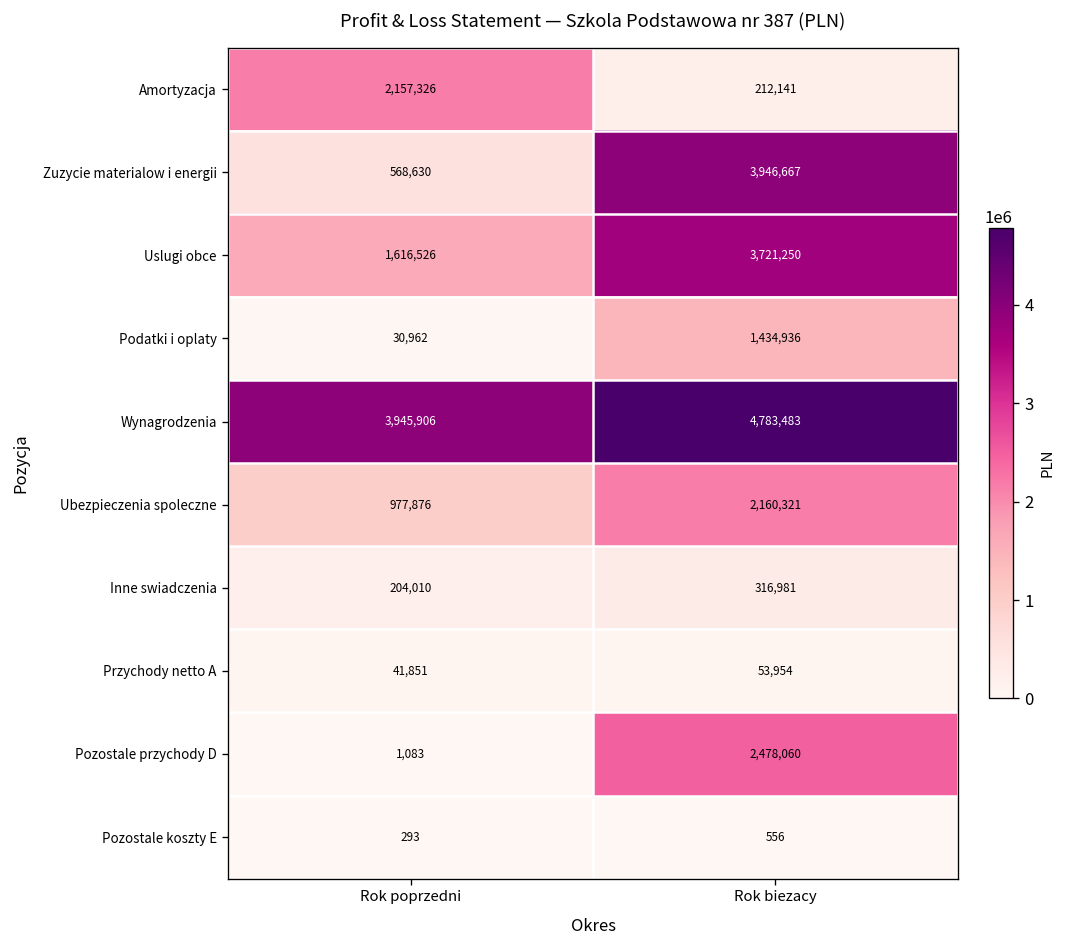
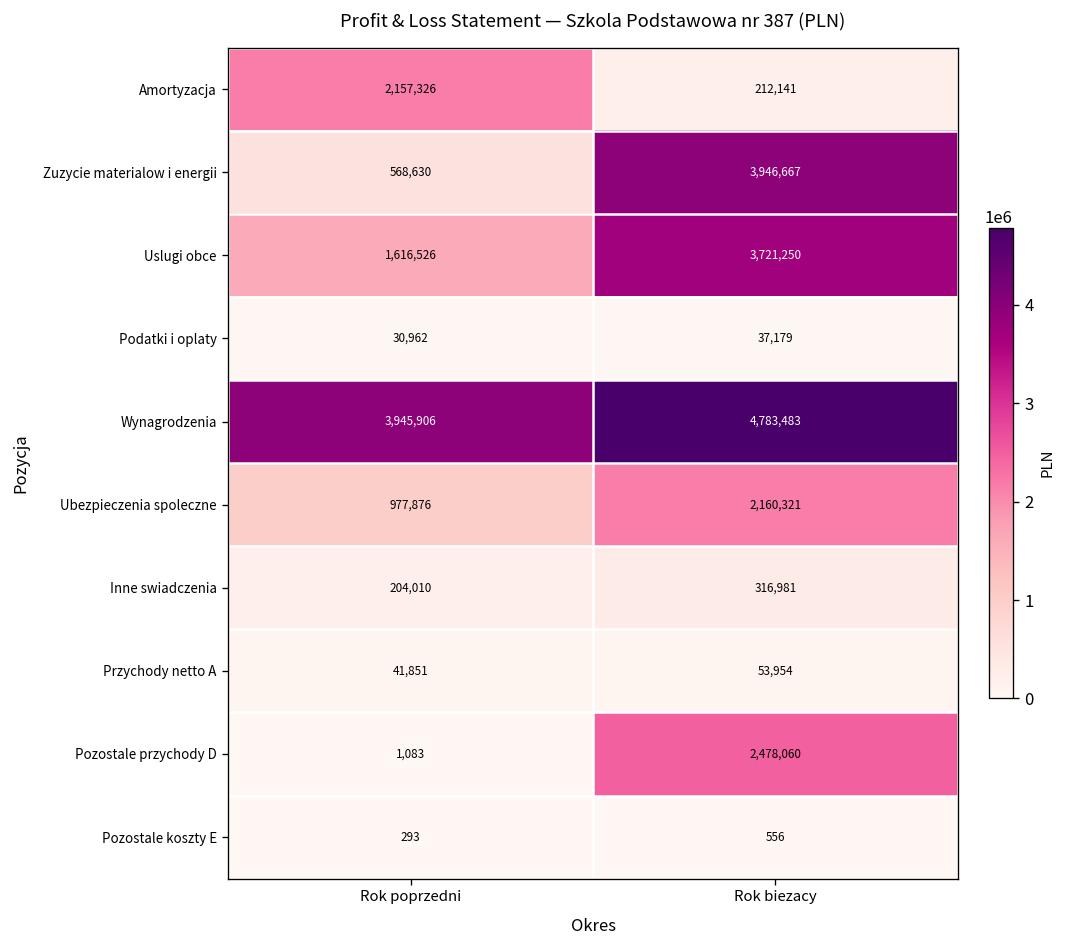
  {
    "Amortyzacja": {
      "Rok poprzedni": "2,157,326",
      "Rok biezacy": "212,141"
    },
    "Zuzycie materialow i energii": {
      "Rok poprzedni": "568,630",
      "Rok biezacy": "3,946,667"
    },
    "Uslugi obce": {
      "Rok poprzedni": "1,616,526",
      "Rok biezacy": "3,721,250"
    },
    "Podatki i oplaty": {
      "Rok poprzedni": "30,962",
-     "Rok biezacy": "1,434,936"
+     "Rok biezacy": "37,179"
    },
    "Wynagrodzenia": {
      "Rok poprzedni": "3,945,906",
      "Rok biezacy": "4,783,483"
    },
    "Ubezpieczenia spoleczne": {
      "Rok poprzedni": "977,876",
      "Rok biezacy": "2,160,321"
    },
    "Inne swiadczenia": {
      "Rok poprzedni": "204,010",
      "Rok biezacy": "316,981"
    },
    "Przychody netto A": {
      "Rok poprzedni": "41,851",
      "Rok biezacy": "53,954"
    },
    "Pozostale przychody D": {
      "Rok poprzedni": "1,083",
      "Rok biezacy": "2,478,060"
    },
    "Pozostale koszty E": {
      "Rok poprzedni": "293",
      "Rok biezacy": "556"
    }
  }
